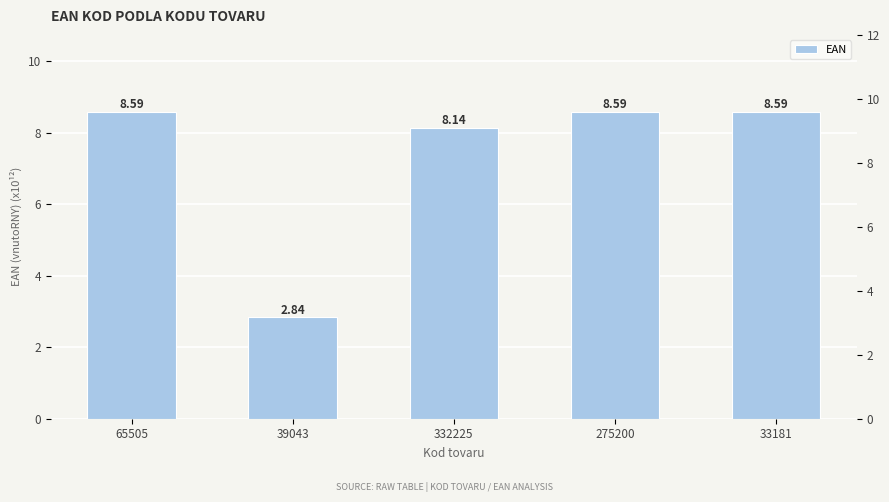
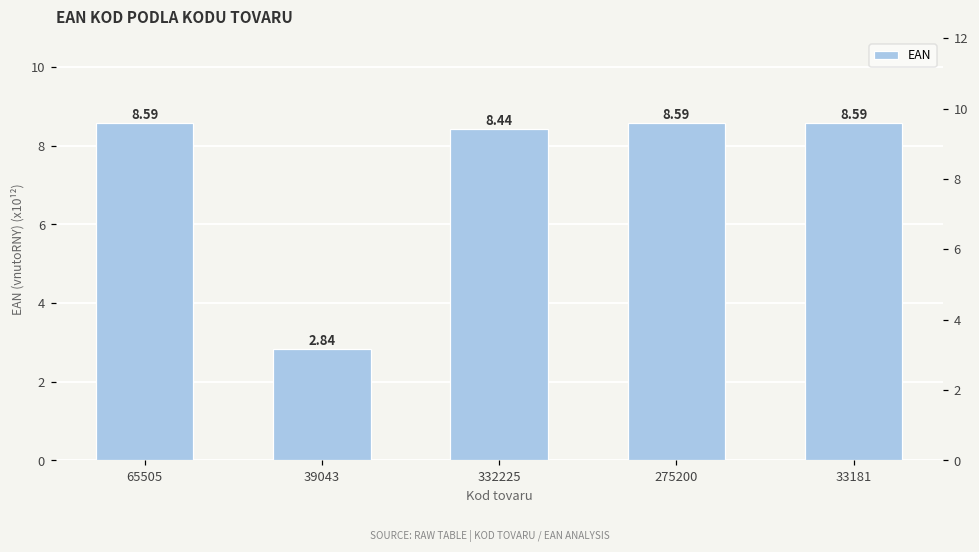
  {
    "65505": 8.59,
    "39043": 2.84,
-   "332225": 8.14,
+   "332225": 8.44,
    "275200": 8.59,
    "33181": 8.59
  }
